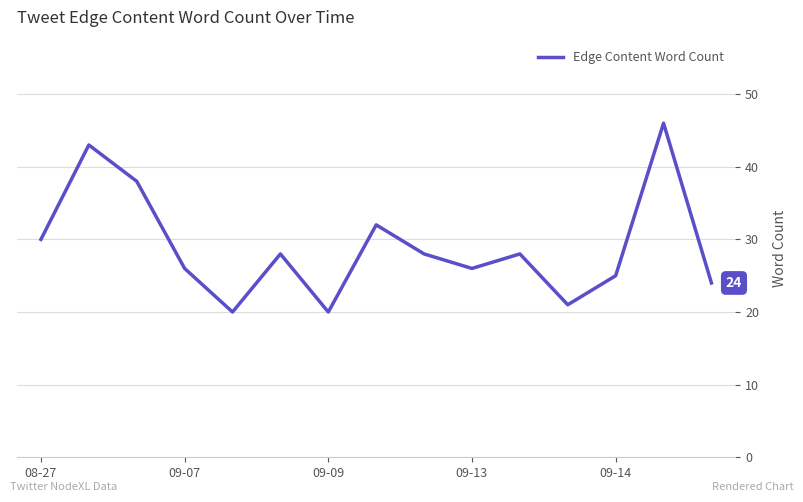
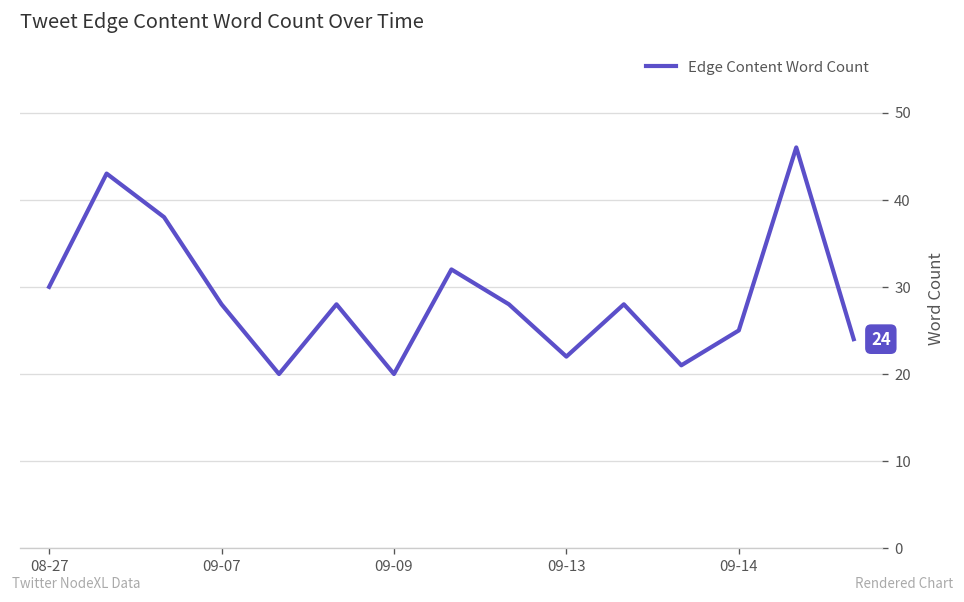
  {
    "08-27": 30,
-   "09-07": 26,
+   "09-07": 28,
    "09-09": 20,
-   "09-13": 26,
+   "09-13": 22,
    "09-14": 25
  }
